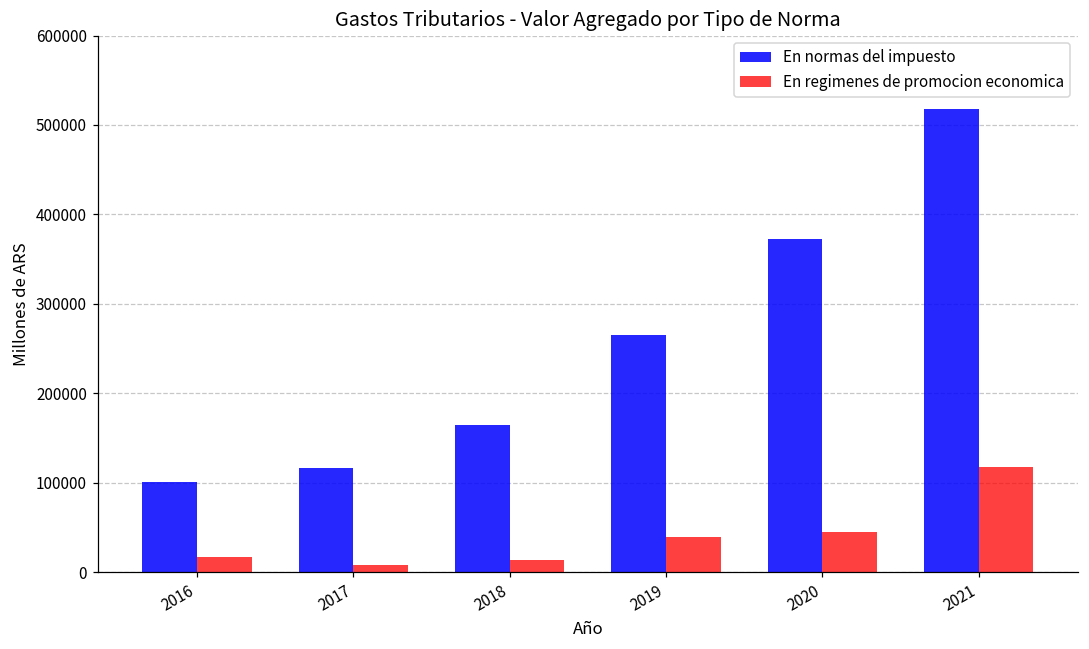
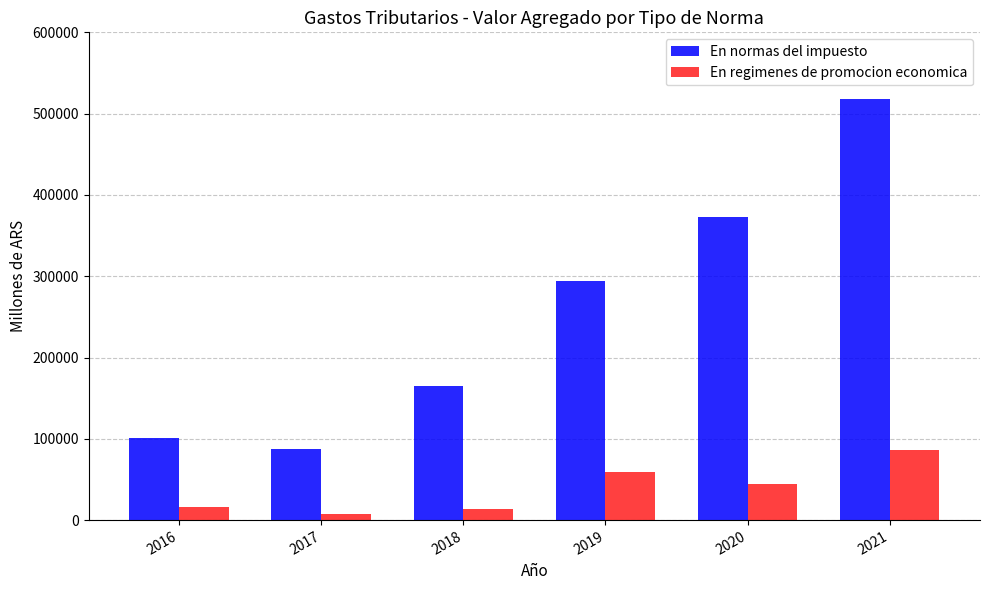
  {
    "En normas del impuesto": {
      "2016": 100000,
-     "2017": 120000,
+     "2017": 90000,
      "2018": 160000,
-     "2019": 260000,
+     "2019": 290000,
      "2020": 370000,
      "2021": 520000
    },
    "En regimenes de promocion economica": {
      "2016": 20000,
      "2017": 10000,
      "2018": 10000,
-     "2019": 40000,
+     "2019": 60000,
      "2020": 40000,
-     "2021": 120000
+     "2021": 90000
    }
  }
